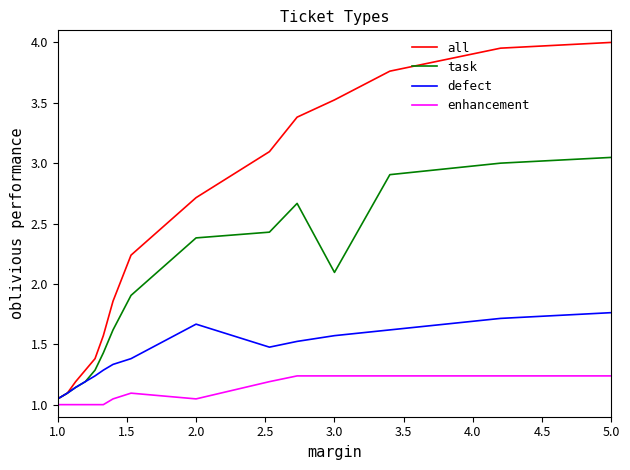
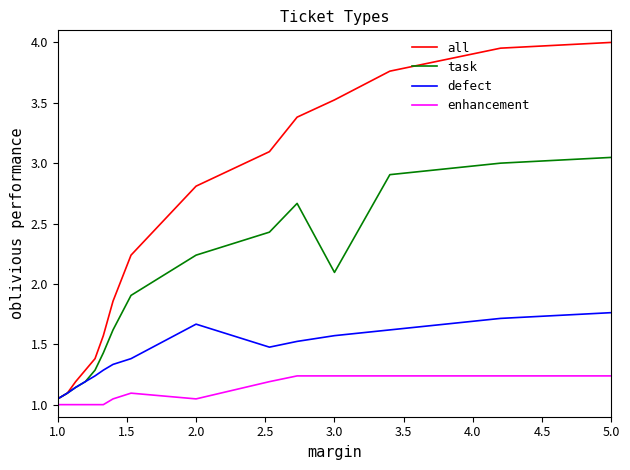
  {
    "all": {
-     "2.0": 2.71,
+     "2.0": 2.81,
      "3.0": 3.52,
      "5.0": 4.00
    },
    "task": {
-     "2.0": 2.38,
+     "2.0": 2.24,
      "3.0": 2.10,
      "5.0": 3.05
    },
    "defect": {
      "2.0": 1.67,
      "3.0": 1.57,
      "5.0": 1.76
    },
    "enhancement": {
      "1.0": 1.00,
      "2.0": 1.05,
      "3.0": 1.24,
      "5.0": 1.24
    }
  }
